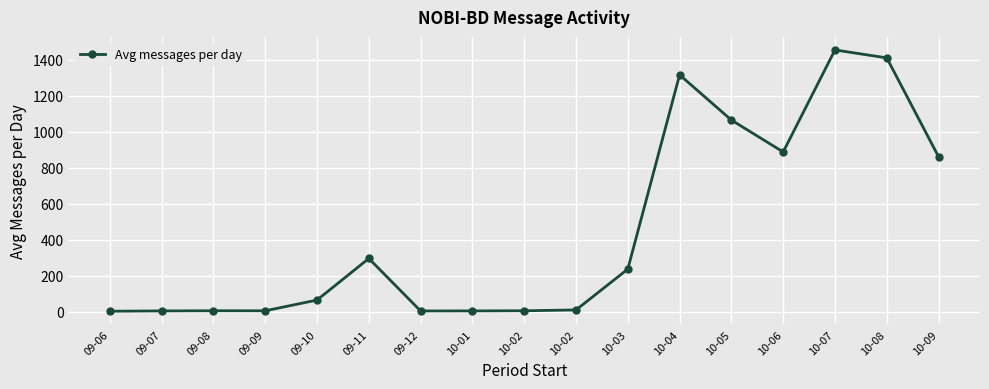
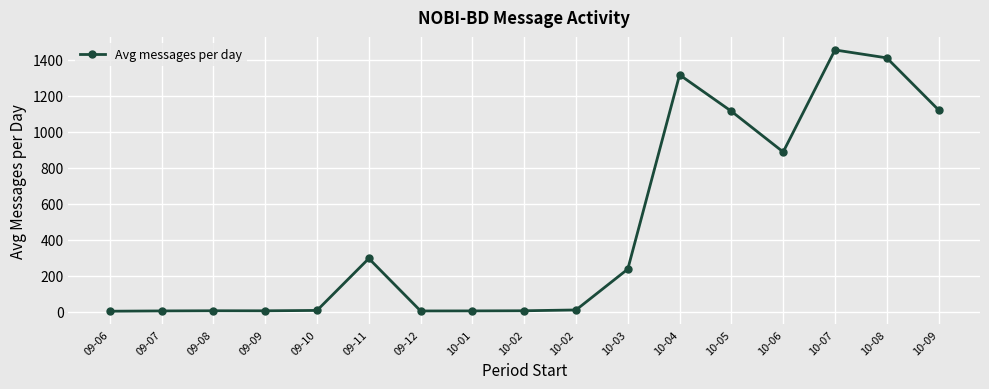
  {
    "09-06": 0,
    "09-07": 0,
    "09-08": 0,
    "09-09": 0,
-   "09-10": 60,
+   "09-10": 10,
    "09-11": 300,
    "09-12": 0,
    "10-01": 0,
    "10-03": 240,
    "10-04": 1320,
-   "10-05": 1070,
+   "10-05": 1110,
    "10-06": 890,
    "10-07": 1460,
    "10-08": 1410,
-   "10-09": 860
+   "10-09": 1120
  }
